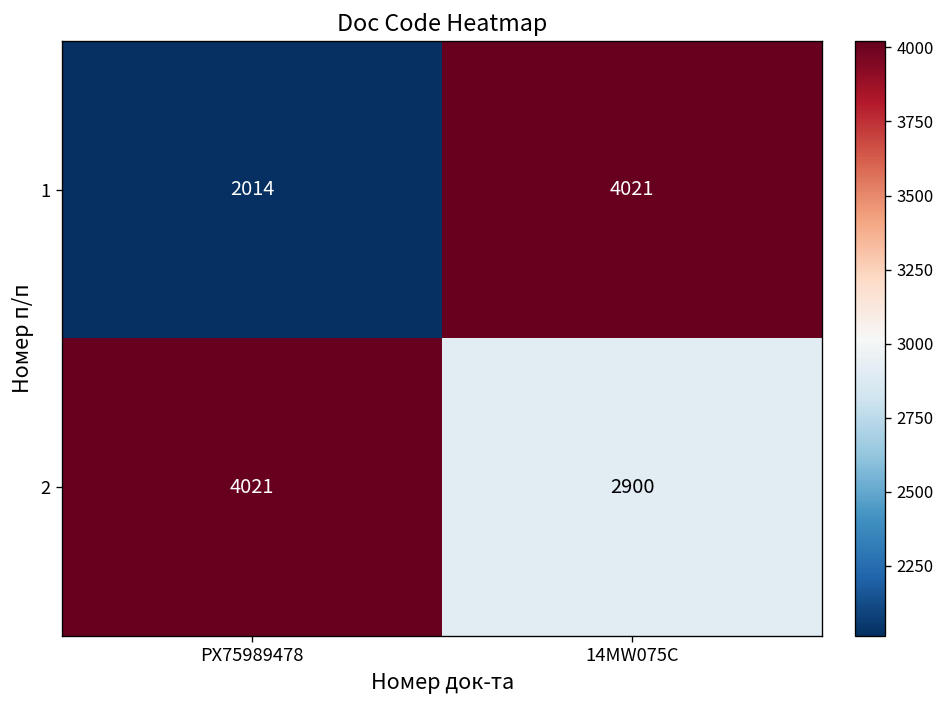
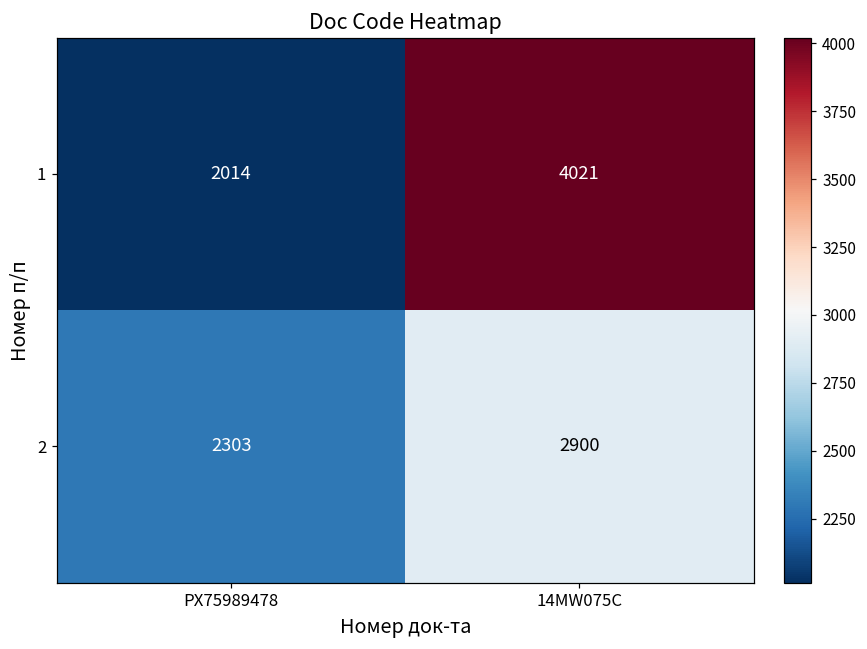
  {
    "1": {
      "PX75989478": 2014,
      "14MW075C": 4021
    },
    "2": {
-     "PX75989478": 4021,
+     "PX75989478": 2303,
      "14MW075C": 2900
    }
  }
